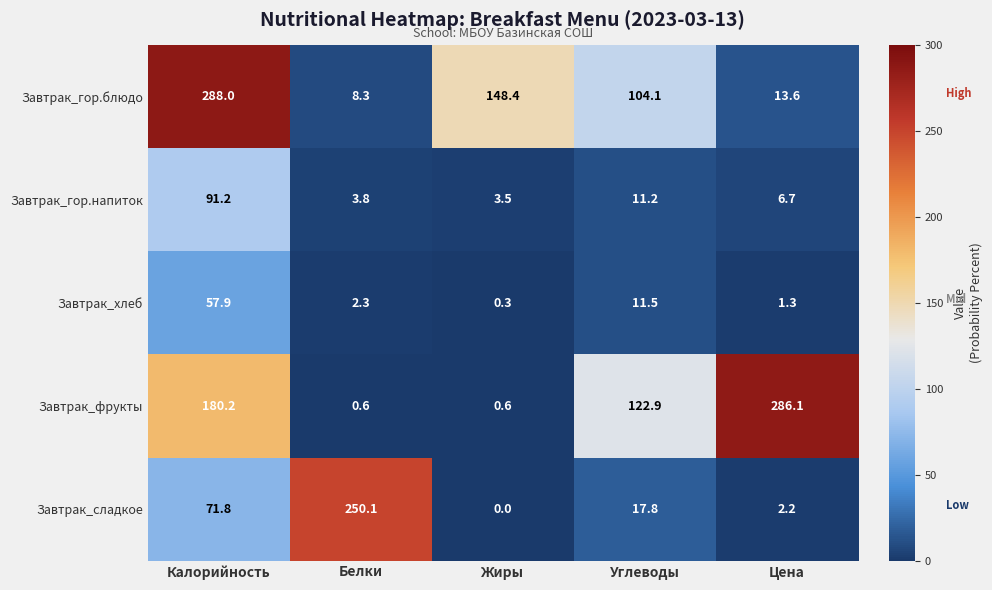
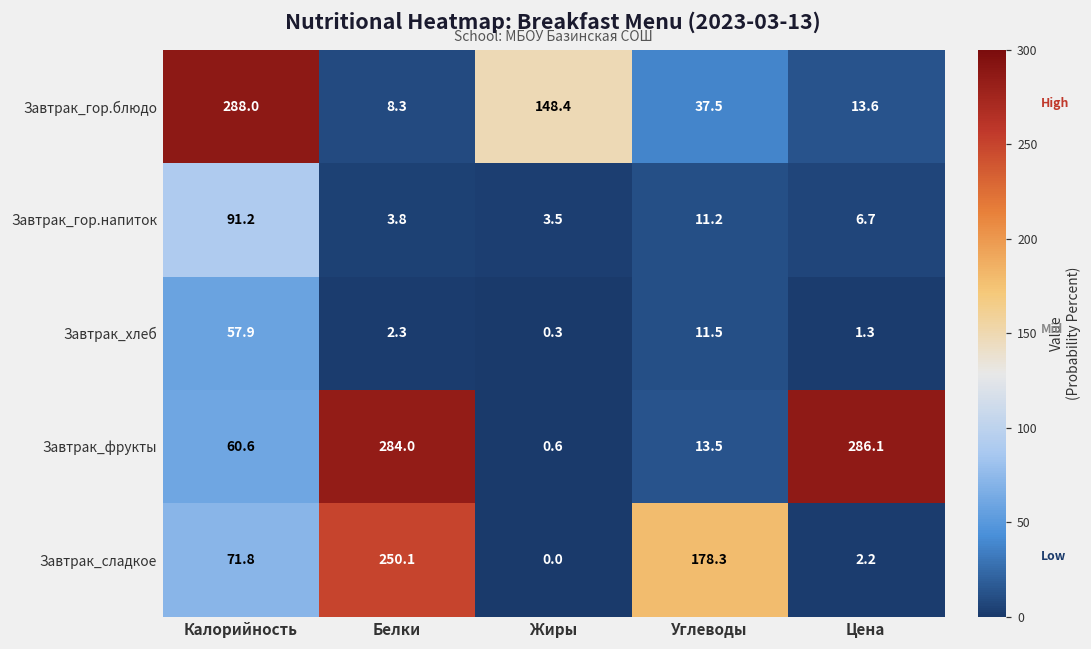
  {
    "Завтрак_гор.блюдо": {
      "Калорийность": 288.0,
      "Белки": 8.3,
      "Жиры": 148.4,
-     "Углеводы": 104.1,
+     "Углеводы": 37.5,
      "Цена": 13.6
    },
    "Завтрак_гор.напиток": {
      "Калорийность": 91.2,
      "Белки": 3.8,
      "Жиры": 3.5,
      "Углеводы": 11.2,
      "Цена": 6.7
    },
    "Завтрак_хлеб": {
      "Калорийность": 57.9,
      "Белки": 2.3,
      "Жиры": 0.3,
      "Углеводы": 11.5,
      "Цена": 1.3
    },
    "Завтрак_фрукты": {
-     "Калорийность": 180.2,
-     "Белки": 0.6,
+     "Калорийность": 60.6,
+     "Белки": 284.0,
      "Жиры": 0.6,
-     "Углеводы": 122.9,
+     "Углеводы": 13.5,
      "Цена": 286.1
    },
    "Завтрак_сладкое": {
      "Калорийность": 71.8,
      "Белки": 250.1,
      "Жиры": 0.0,
-     "Углеводы": 17.8,
+     "Углеводы": 178.3,
      "Цена": 2.2
    }
  }
